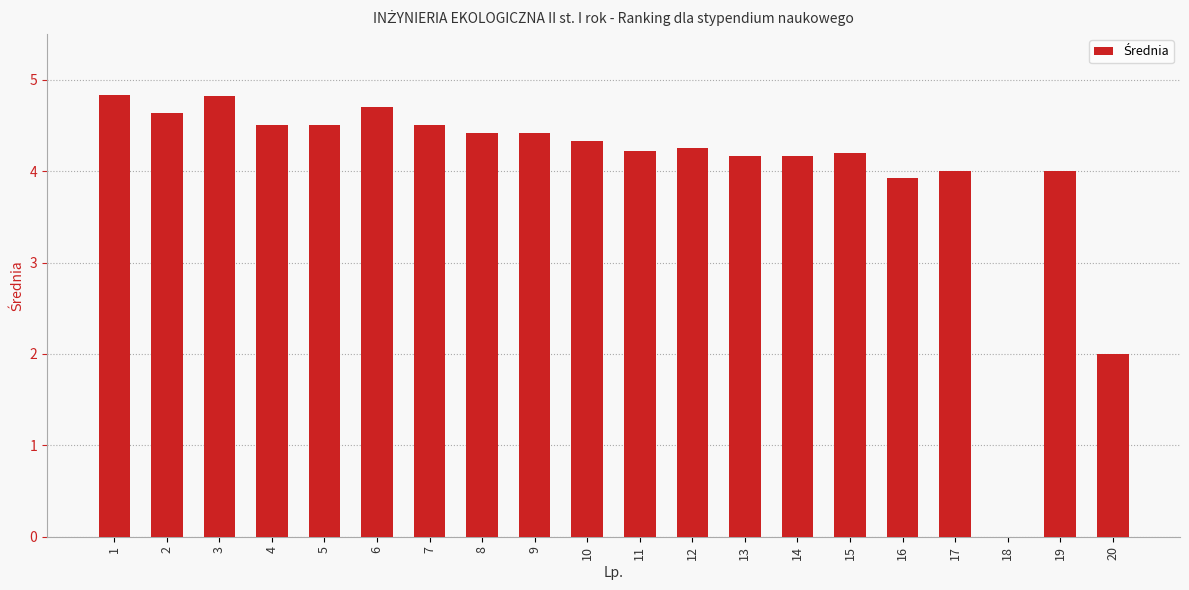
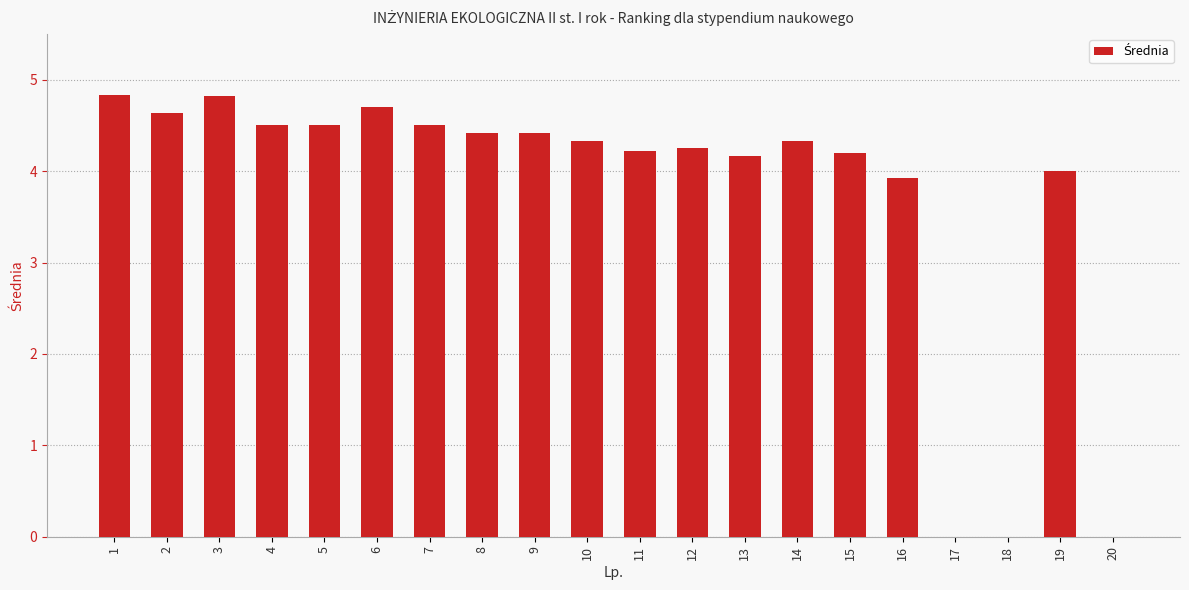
  {
    "1": 4.8,
    "2": 4.6,
    "3": 4.8,
    "4": 4.5,
    "5": 4.5,
    "6": 4.7,
    "7": 4.5,
    "8": 4.4,
    "9": 4.4,
    "10": 4.3,
    "11": 4.2,
    "12": 4.3,
    "13": 4.2,
-   "14": 4.2,
+   "14": 4.3,
    "15": 4.2,
    "16": 3.9,
-   "17": 4,
+   "17": 0,
    "18": 0.0,
    "19": 4.0,
-   "20": 2
+   "20": 0
  }
